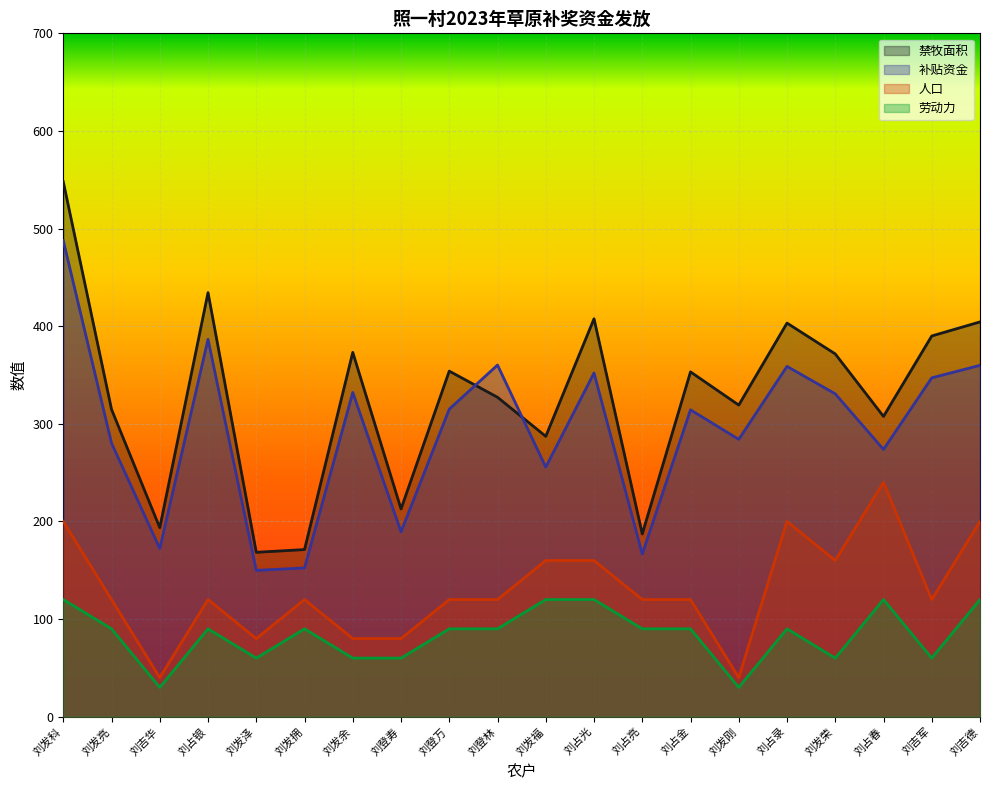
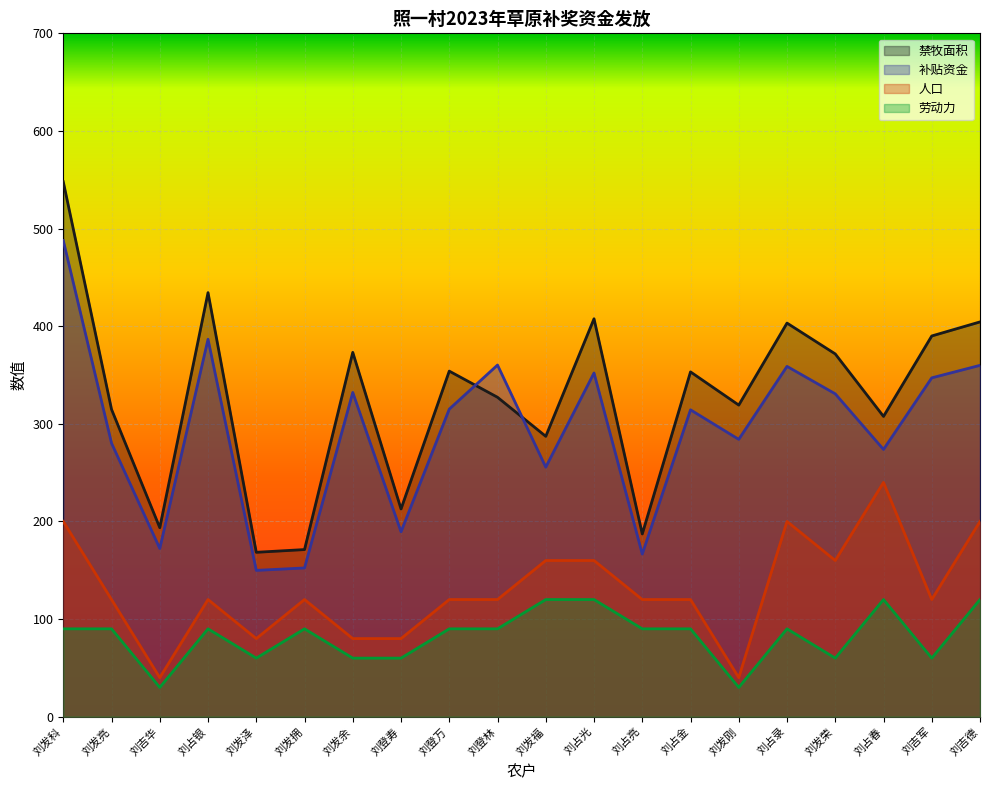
  {
    "禁牧面积": {
      "刘发科": 550,
      "刘发亮": 310,
      "刘吉华": 190,
      "刘占银": 430,
      "刘发泽": 170,
      "刘发拥": 170,
      "刘发余": 370,
      "刘登寿": 210,
      "刘登万": 350,
      "刘登林": 330,
      "刘发福": 290,
      "刘占光": 410,
      "刘占亮": 190,
      "刘占金": 350,
      "刘发刚": 320,
      "刘占录": 400,
      "刘发荣": 370,
      "刘占春": 310,
      "刘吉军": 390,
      "刘吉德": 400
    },
    "补贴资金": {
      "刘发科": 490,
      "刘发亮": 280,
      "刘吉华": 170,
      "刘占银": 390,
      "刘发泽": 150,
      "刘发拥": 150,
      "刘发余": 330,
      "刘登寿": 190,
      "刘登万": 320,
      "刘登林": 360,
      "刘发福": 260,
      "刘占光": 350,
      "刘占亮": 170,
      "刘占金": 310,
      "刘发刚": 280,
      "刘占录": 360,
      "刘发荣": 330,
      "刘占春": 270,
      "刘吉军": 350,
      "刘吉德": 360
    },
    "人口": {
      "刘发科": 200,
      "刘发亮": 120,
      "刘吉华": 40,
      "刘占银": 120,
      "刘发泽": 80,
      "刘发拥": 120,
      "刘发余": 80,
      "刘登寿": 80,
      "刘登万": 120,
      "刘登林": 120,
      "刘发福": 160,
      "刘占光": 160,
      "刘占亮": 120,
      "刘占金": 120,
      "刘发刚": 40,
      "刘占录": 200,
      "刘发荣": 160,
      "刘占春": 240,
      "刘吉军": 120,
      "刘吉德": 200
    },
    "劳动力": {
-     "刘发科": 120,
+     "刘发科": 90,
      "刘发亮": 90,
      "刘吉华": 30,
      "刘占银": 90,
      "刘发泽": 60,
      "刘发拥": 90,
      "刘发余": 60,
      "刘登寿": 60,
      "刘登万": 90,
      "刘登林": 90,
      "刘发福": 120,
      "刘占光": 120,
      "刘占亮": 90,
      "刘占金": 90,
      "刘发刚": 30,
      "刘占录": 90,
      "刘发荣": 60,
      "刘占春": 120,
      "刘吉军": 60,
      "刘吉德": 120
    }
  }
